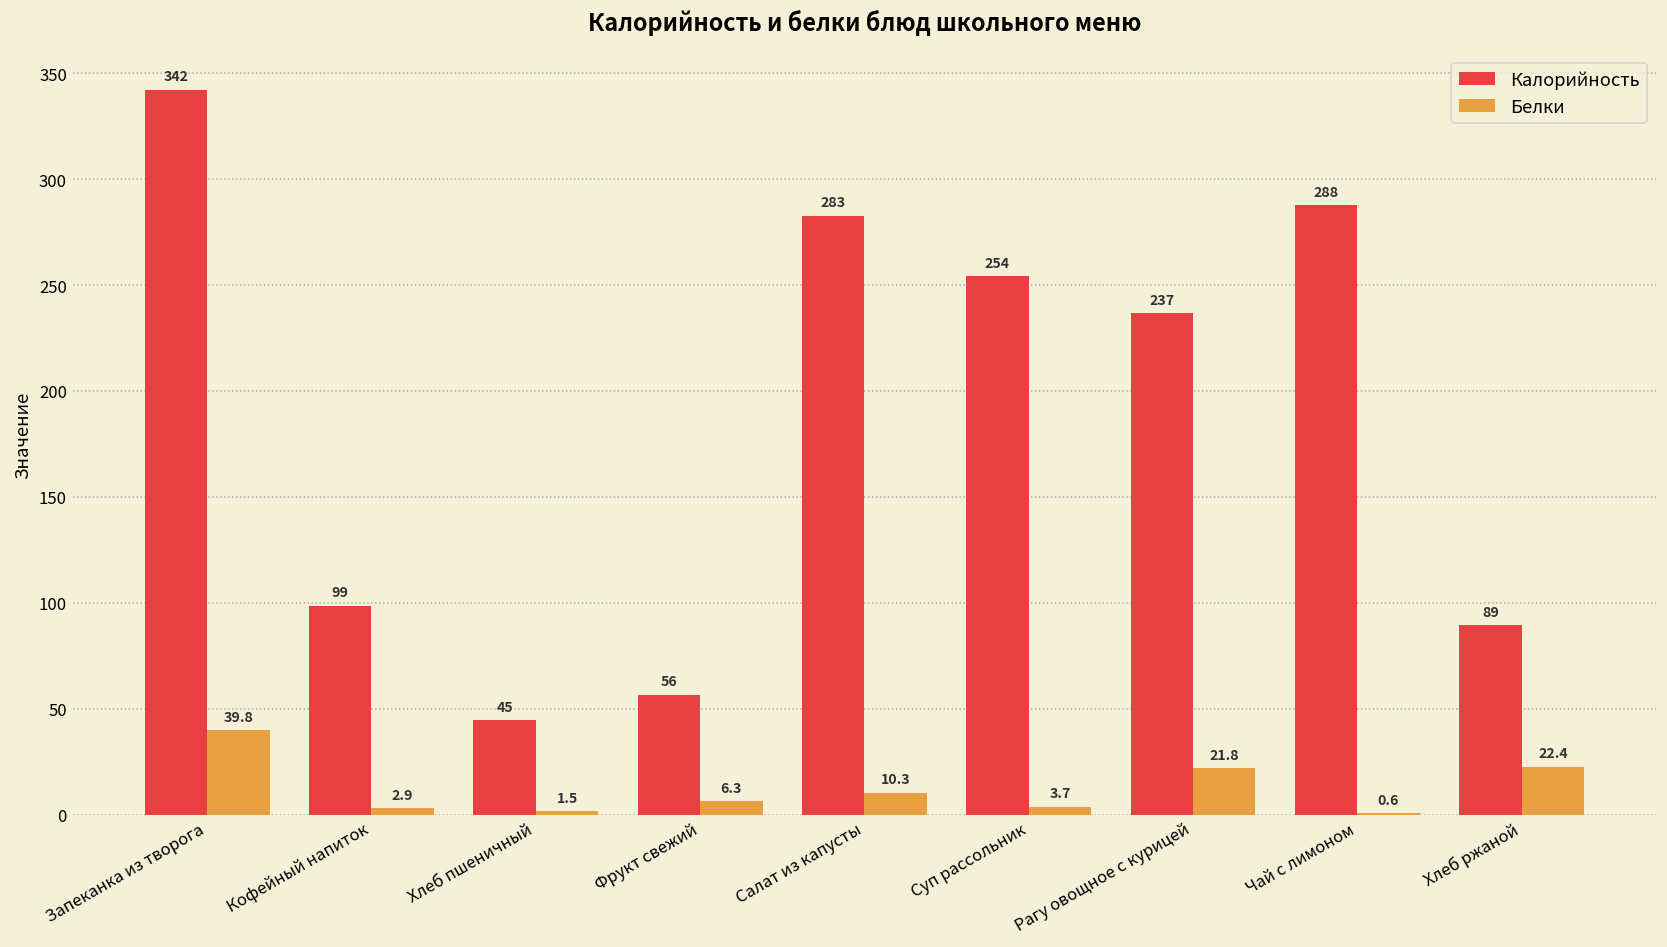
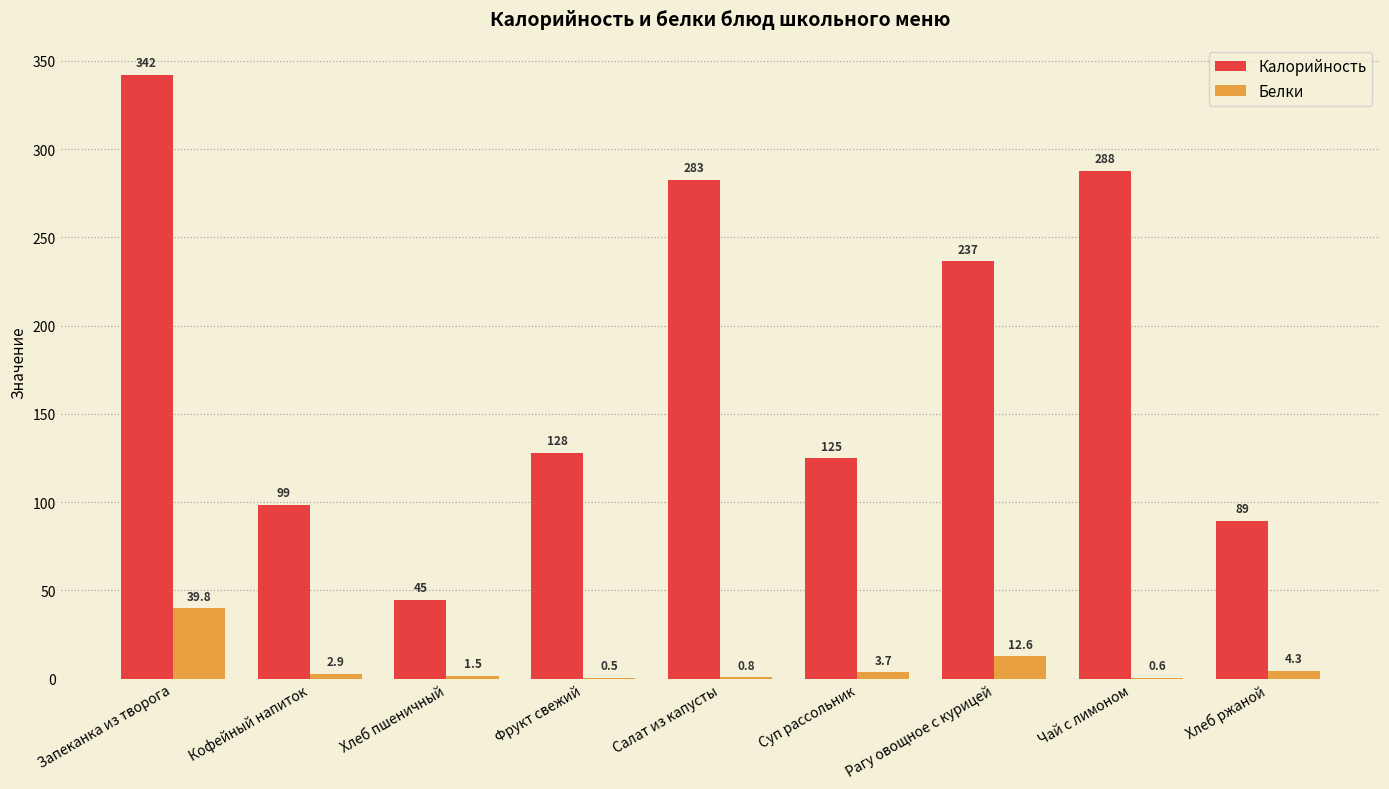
  {
    "Калорийность": {
      "Запеканка из творога": 342,
      "Кофейный напиток": 99,
      "Хлеб пшеничный": 45,
-     "Фрукт свежий": 56,
+     "Фрукт свежий": 128,
      "Салат из капусты": 283,
-     "Суп рассольник": 254,
+     "Суп рассольник": 125,
      "Рагу овощное с курицей": 237,
      "Чай с лимоном": 288,
      "Хлеб ржаной": 89
    },
    "Белки": {
      "Запеканка из творога": 39.8,
      "Кофейный напиток": 2.9,
      "Хлеб пшеничный": 1.5,
-     "Фрукт свежий": 6.3,
-     "Салат из капусты": 10.3,
+     "Фрукт свежий": 0.5,
+     "Салат из капусты": 0.8,
      "Суп рассольник": 3.7,
-     "Рагу овощное с курицей": 21.8,
+     "Рагу овощное с курицей": 12.6,
      "Чай с лимоном": 0.6,
-     "Хлеб ржаной": 22.4
+     "Хлеб ржаной": 4.3
    }
  }
